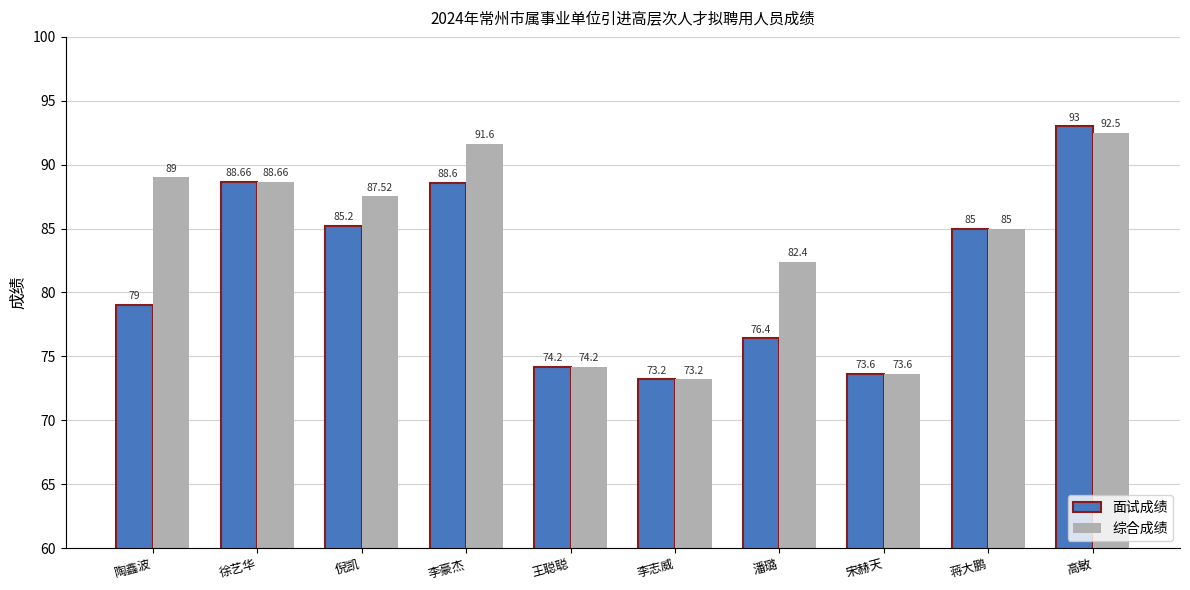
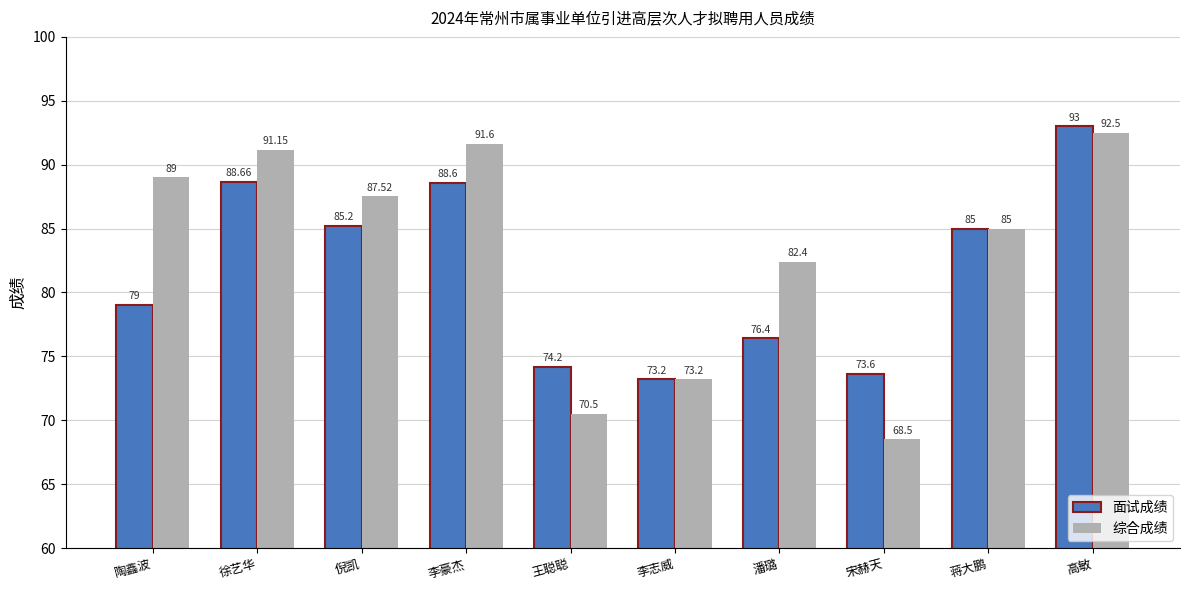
  {
    "面试成绩": {
      "陶鑫波": 79,
      "徐艺华": 88.66,
      "倪凯": 85.2,
      "李豪杰": 88.6,
      "王聪聪": 74.2,
      "李志威": 73.2,
      "潘璐": 76.4,
      "宋赫天": 73.6,
      "蒋大鹏": 85,
      "高敏": 93
    },
    "综合成绩": {
      "陶鑫波": 89,
-     "徐艺华": 88.66,
+     "徐艺华": 91.15,
      "倪凯": 87.52,
      "李豪杰": 91.6,
-     "王聪聪": 74.2,
+     "王聪聪": 70.5,
      "李志威": 73.2,
      "潘璐": 82.4,
-     "宋赫天": 73.6,
+     "宋赫天": 68.5,
      "蒋大鹏": 85,
      "高敏": 92.5
    }
  }
